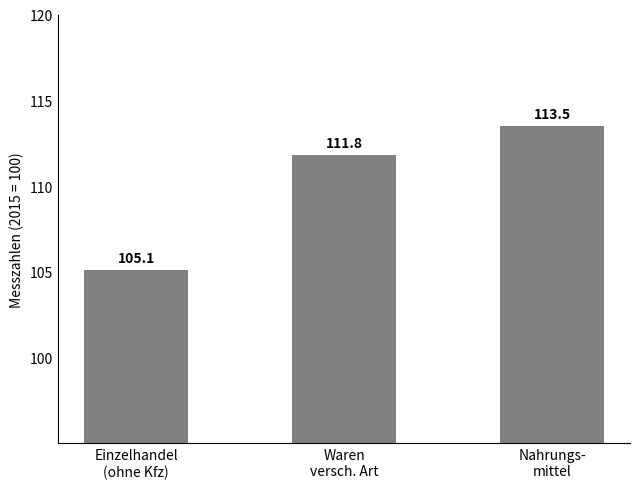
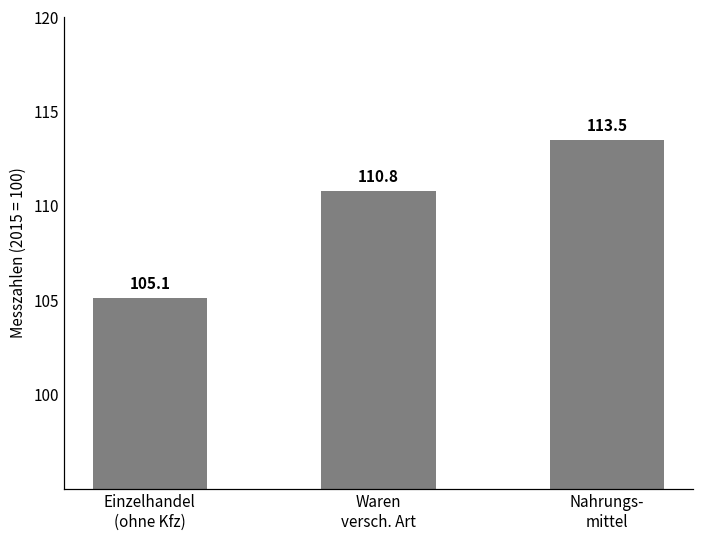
  {
    "Einzelhandel (ohne Kfz)": 105.1,
-   "Waren versch. Art": 111.8,
+   "Waren versch. Art": 110.8,
    "Nahrungs- mittel": 113.5
  }
